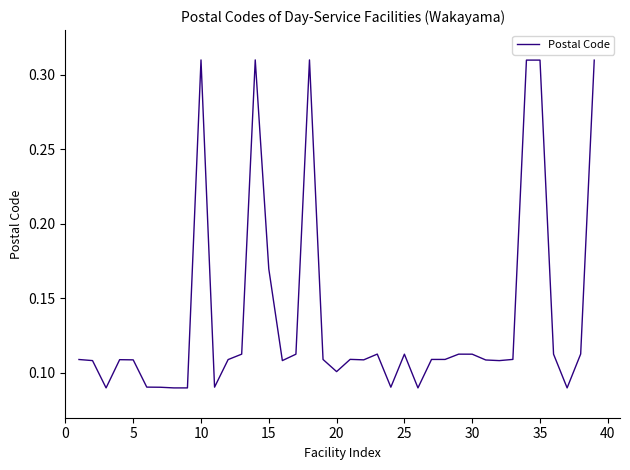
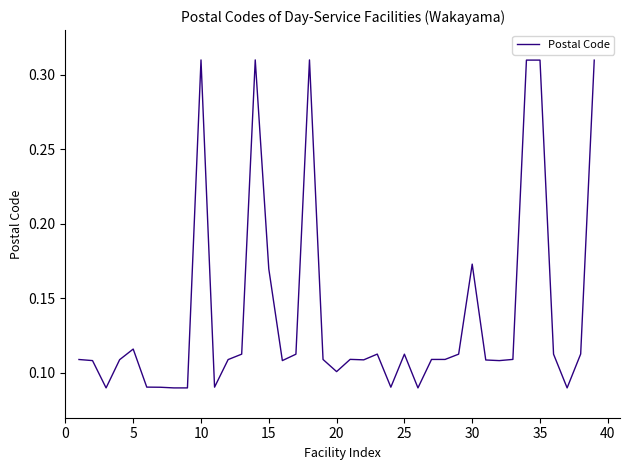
  {
-   "5": 0.109,
+   "5": 0.116,
    "10": 0.310,
    "15": 0.170,
    "20": 0.101,
    "25": 0.113,
-   "30": 0.113,
+   "30": 0.173,
    "35": 0.310
  }
